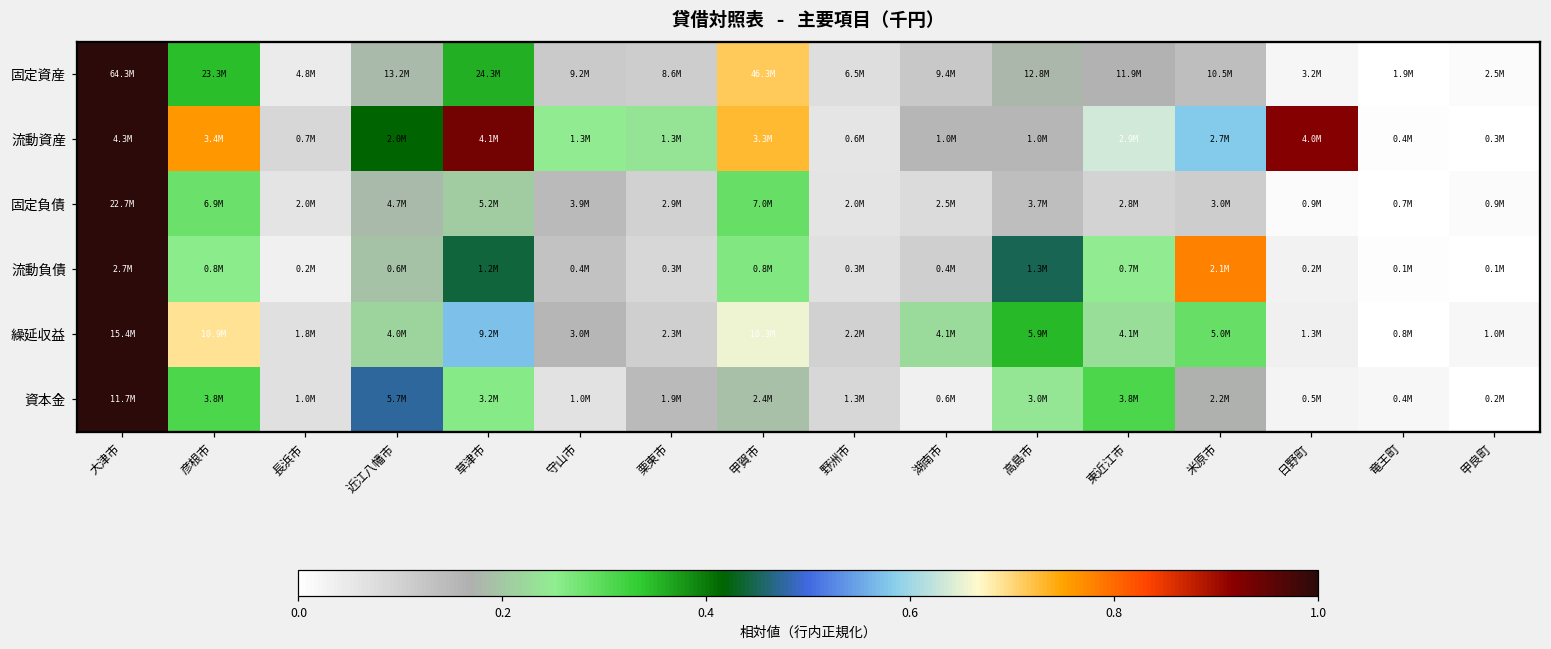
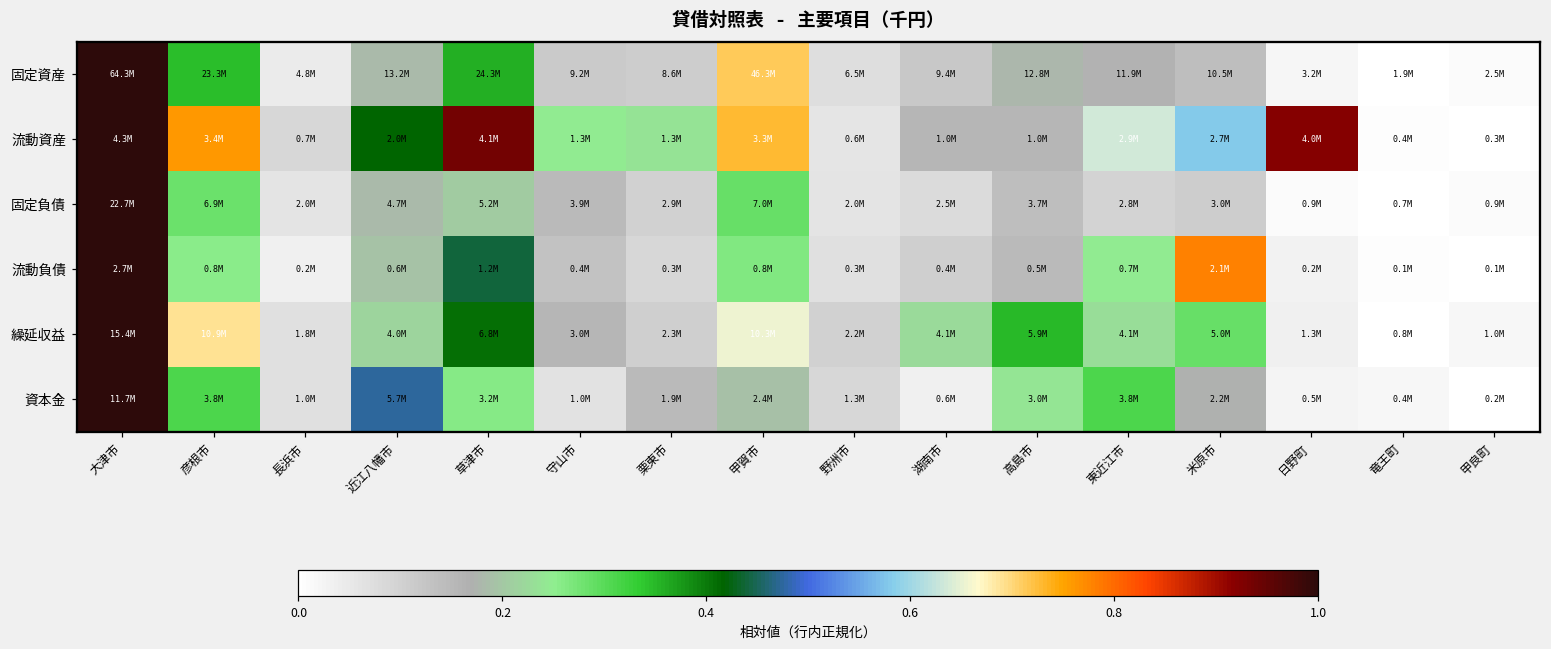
  {
    "固定資産": {
      "大津市": "64.3M",
      "彦根市": "23.3M",
      "長浜市": "4.8M",
      "近江八幡市": "13.2M",
      "草津市": "24.3M",
      "守山市": "9.2M",
      "栗東市": "8.6M",
      "甲賀市": "46.3M",
      "野洲市": "6.5M",
      "湖南市": "9.4M",
      "高島市": "12.8M",
      "東近江市": "11.9M",
      "米原市": "10.5M",
      "日野町": "3.2M",
      "竜王町": "1.9M",
      "甲良町": "2.5M"
    },
    "流動資産": {
      "大津市": "4.3M",
      "彦根市": "3.4M",
      "長浜市": "0.7M",
      "近江八幡市": "2.0M",
      "草津市": "4.1M",
      "守山市": "1.3M",
      "栗東市": "1.3M",
      "甲賀市": "3.3M",
      "野洲市": "0.6M",
      "湖南市": "1.0M",
      "高島市": "1.0M",
      "米原市": "2.7M",
      "日野町": "4.0M",
      "竜王町": "0.4M",
      "甲良町": "0.3M"
    },
    "固定負債": {
      "大津市": "22.7M",
      "彦根市": "6.9M",
      "長浜市": "2.0M",
      "近江八幡市": "4.7M",
      "草津市": "5.2M",
      "守山市": "3.9M",
      "栗東市": "2.9M",
      "甲賀市": "7.0M",
      "野洲市": "2.0M",
      "湖南市": "2.5M",
      "高島市": "3.7M",
      "東近江市": "2.8M",
      "米原市": "3.0M",
      "日野町": "0.9M",
      "竜王町": "0.7M",
      "甲良町": "0.9M"
    },
    "流動負債": {
      "大津市": "2.7M",
      "彦根市": "0.8M",
      "長浜市": "0.2M",
      "近江八幡市": "0.6M",
      "草津市": "1.2M",
      "守山市": "0.4M",
      "栗東市": "0.3M",
      "甲賀市": "0.8M",
      "野洲市": "0.3M",
      "湖南市": "0.4M",
-     "高島市": "1.3M",
+     "高島市": "0.5M",
      "東近江市": "0.7M",
      "米原市": "2.1M",
      "日野町": "0.2M",
      "竜王町": "0.1M",
      "甲良町": "0.1M"
    },
    "繰延収益": {
      "大津市": "15.4M",
      "彦根市": "10.9M",
      "長浜市": "1.8M",
      "近江八幡市": "4.0M",
-     "草津市": "9.2M",
+     "草津市": "6.8M",
      "守山市": "3.0M",
      "栗東市": "2.3M",
      "野洲市": "2.2M",
      "湖南市": "4.1M",
      "高島市": "5.9M",
      "東近江市": "4.1M",
      "米原市": "5.0M",
      "日野町": "1.3M",
      "竜王町": "0.8M",
      "甲良町": "1.0M"
    },
    "資本金": {
      "大津市": "11.7M",
      "彦根市": "3.8M",
      "長浜市": "1.0M",
      "近江八幡市": "5.7M",
      "草津市": "3.2M",
      "守山市": "1.0M",
      "栗東市": "1.9M",
      "甲賀市": "2.4M",
      "野洲市": "1.3M",
      "湖南市": "0.6M",
      "高島市": "3.0M",
      "東近江市": "3.8M",
      "米原市": "2.2M",
      "日野町": "0.5M",
      "竜王町": "0.4M",
      "甲良町": "0.2M"
    }
  }
